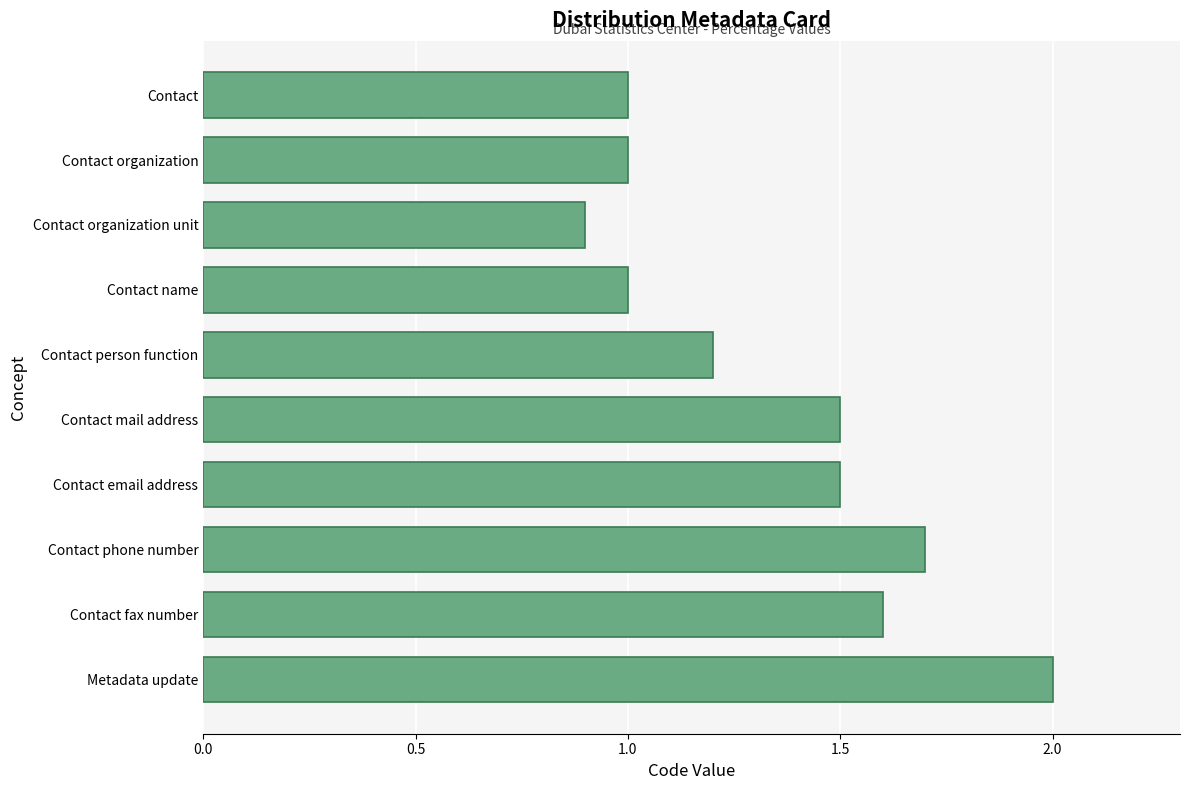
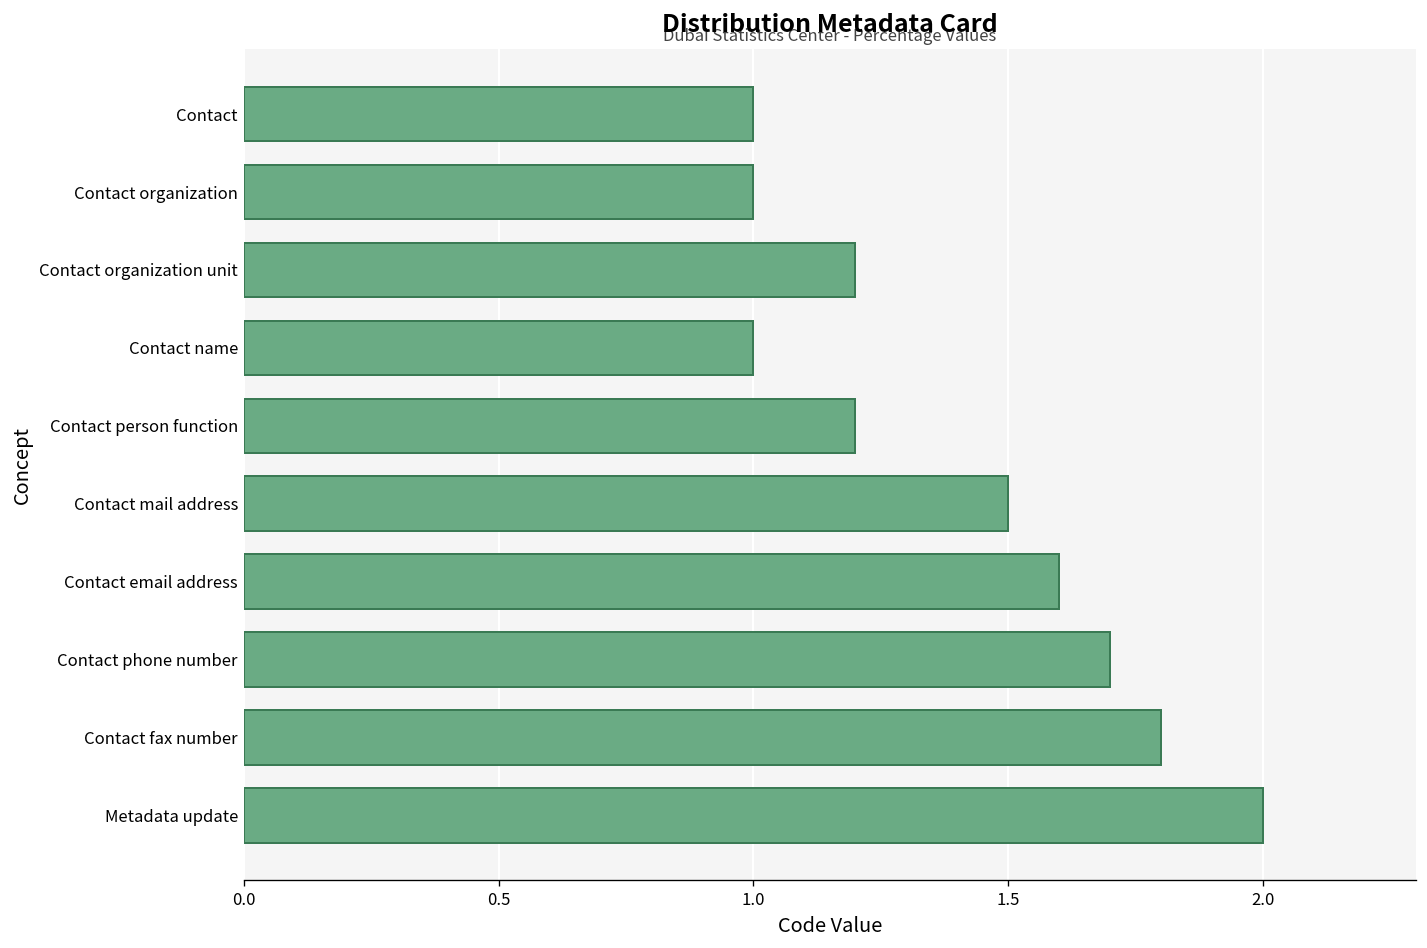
  {
    "Contact": 1.0,
    "Contact organization": 1.0,
-   "Contact organization unit": 0.9,
+   "Contact organization unit": 1.2,
    "Contact name": 1.0,
    "Contact person function": 1.2,
    "Contact mail address": 1.5,
-   "Contact email address": 1.5,
+   "Contact email address": 1.6,
    "Contact phone number": 1.7,
-   "Contact fax number": 1.6,
+   "Contact fax number": 1.8,
    "Metadata update": 2.0
  }
